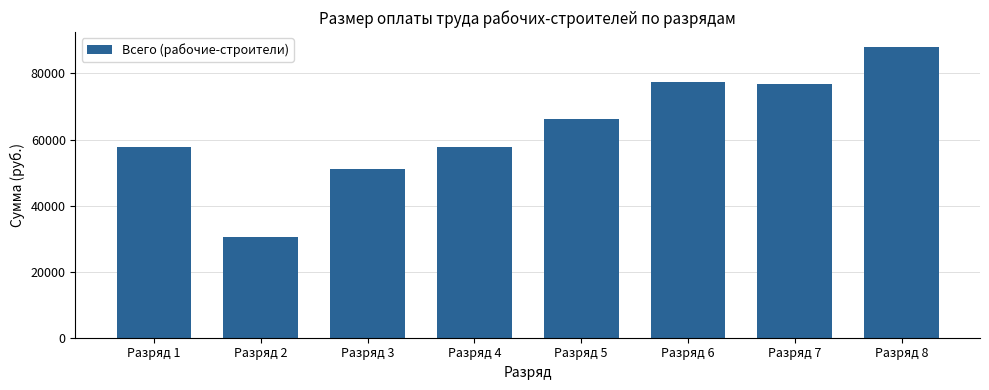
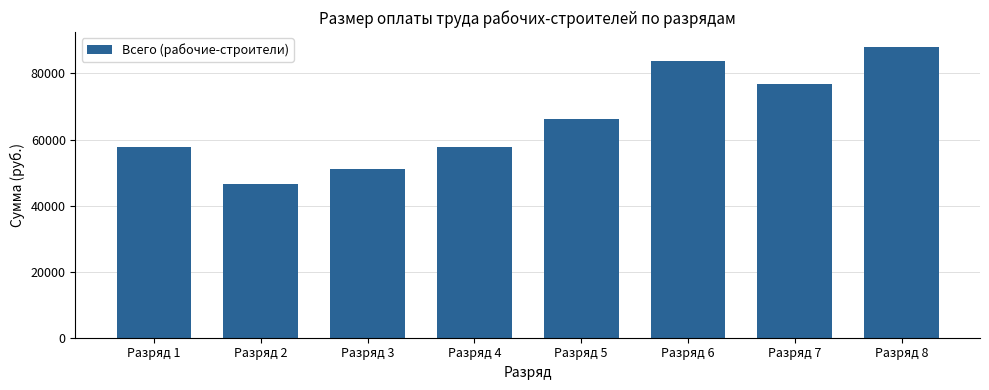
  {
    "Разряд 1": 58000,
-   "Разряд 2": 30000,
+   "Разряд 2": 47000,
    "Разряд 3": 51000,
    "Разряд 4": 58000,
    "Разряд 5": 66000,
-   "Разряд 6": 77000,
+   "Разряд 6": 84000,
    "Разряд 7": 77000,
    "Разряд 8": 88000
  }
